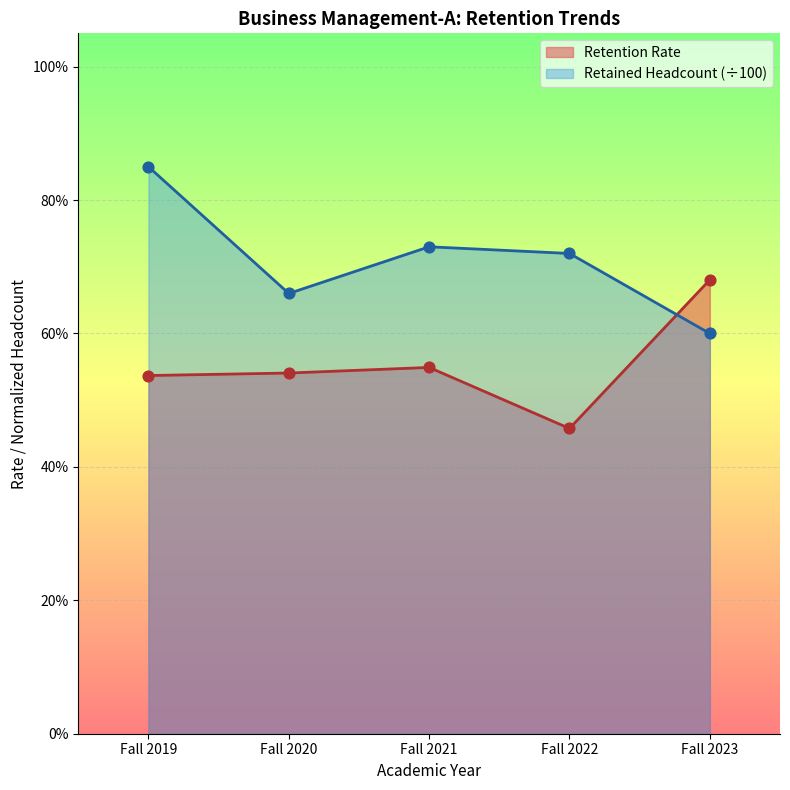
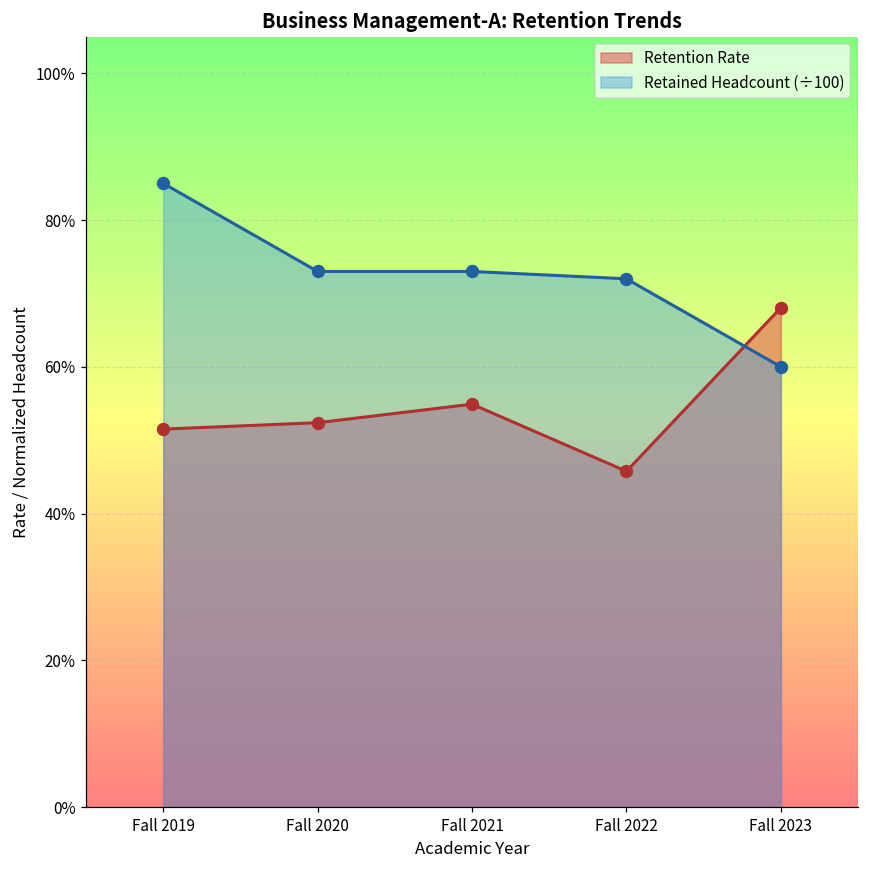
  {
    "Retention Rate": {
-     "Fall 2019": "54%",
-     "Fall 2020": "54%",
+     "Fall 2019": "52%",
+     "Fall 2020": "52%",
      "Fall 2021": "55%",
      "Fall 2022": "46%",
      "Fall 2023": "68%"
    },
    "Retained Headcount (÷100)": {
      "Fall 2019": "85%",
-     "Fall 2020": "66%",
+     "Fall 2020": "73%",
      "Fall 2021": "73%",
      "Fall 2022": "72%",
      "Fall 2023": "60%"
    }
  }
